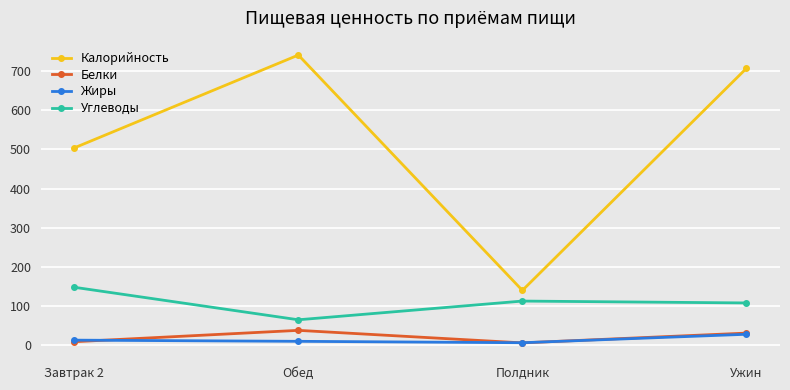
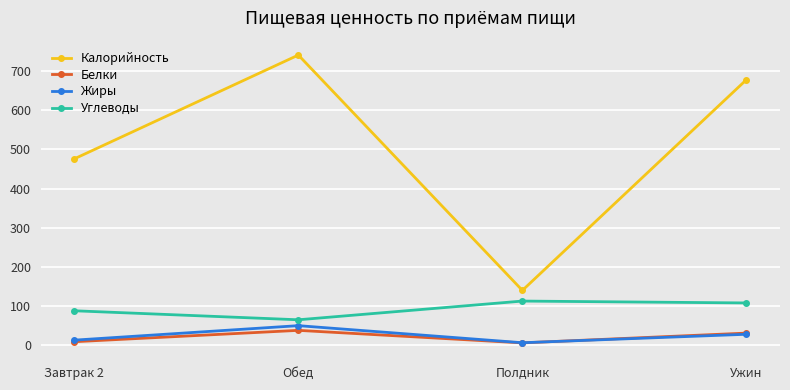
  {
    "Калорийность": {
-     "Завтрак 2": 500,
+     "Завтрак 2": 480,
      "Обед": 740,
      "Полдник": 140,
-     "Ужин": 710
+     "Ужин": 680
    },
    "Белки": {
      "Обед": 40
    },
    "Жиры": {
-     "Обед": 10
+     "Обед": 50
    },
    "Углеводы": {
-     "Завтрак 2": 150,
+     "Завтрак 2": 90,
      "Обед": 70,
      "Полдник": 110,
      "Ужин": 110
    }
  }
